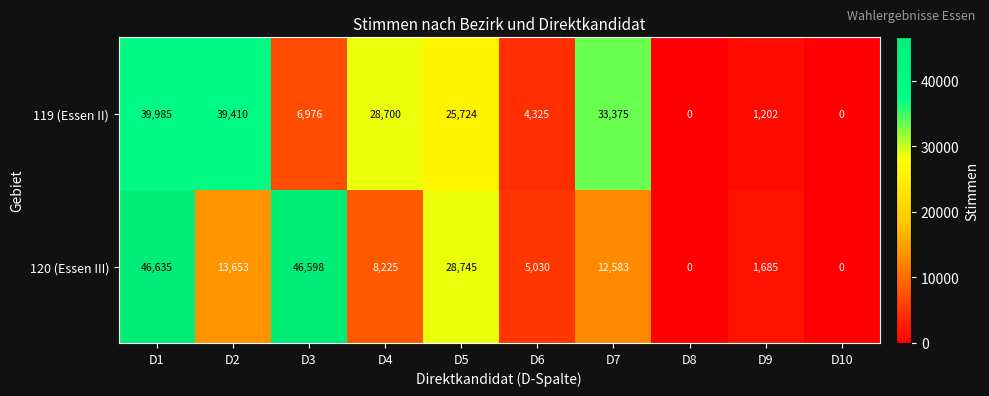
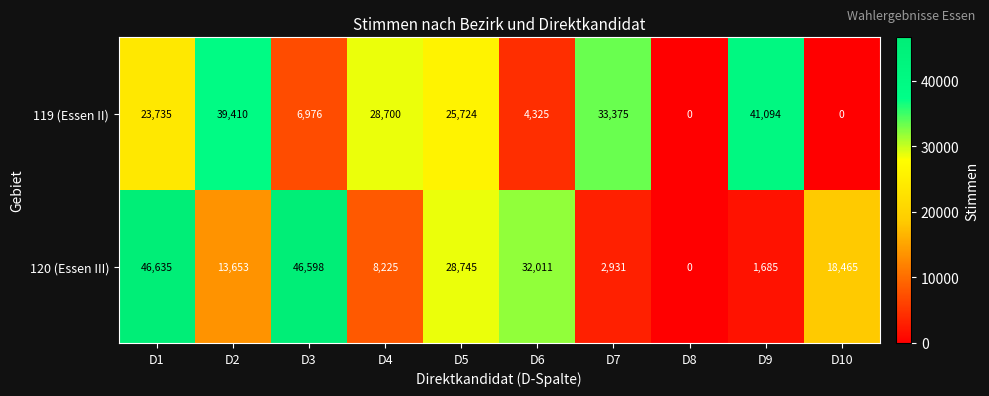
  {
    "119 (Essen II)": {
-     "D1": "39,985",
+     "D1": "23,735",
      "D2": "39,410",
      "D3": "6,976",
      "D4": "28,700",
      "D5": "25,724",
      "D6": "4,325",
      "D7": "33,375",
      "D8": "0",
-     "D9": "1,202",
+     "D9": "41,094",
      "D10": "0"
    },
    "120 (Essen III)": {
      "D1": "46,635",
      "D2": "13,653",
      "D3": "46,598",
      "D4": "8,225",
      "D5": "28,745",
-     "D6": "5,030",
-     "D7": "12,583",
+     "D6": "32,011",
+     "D7": "2,931",
      "D8": "0",
      "D9": "1,685",
-     "D10": "0"
+     "D10": "18,465"
    }
  }
